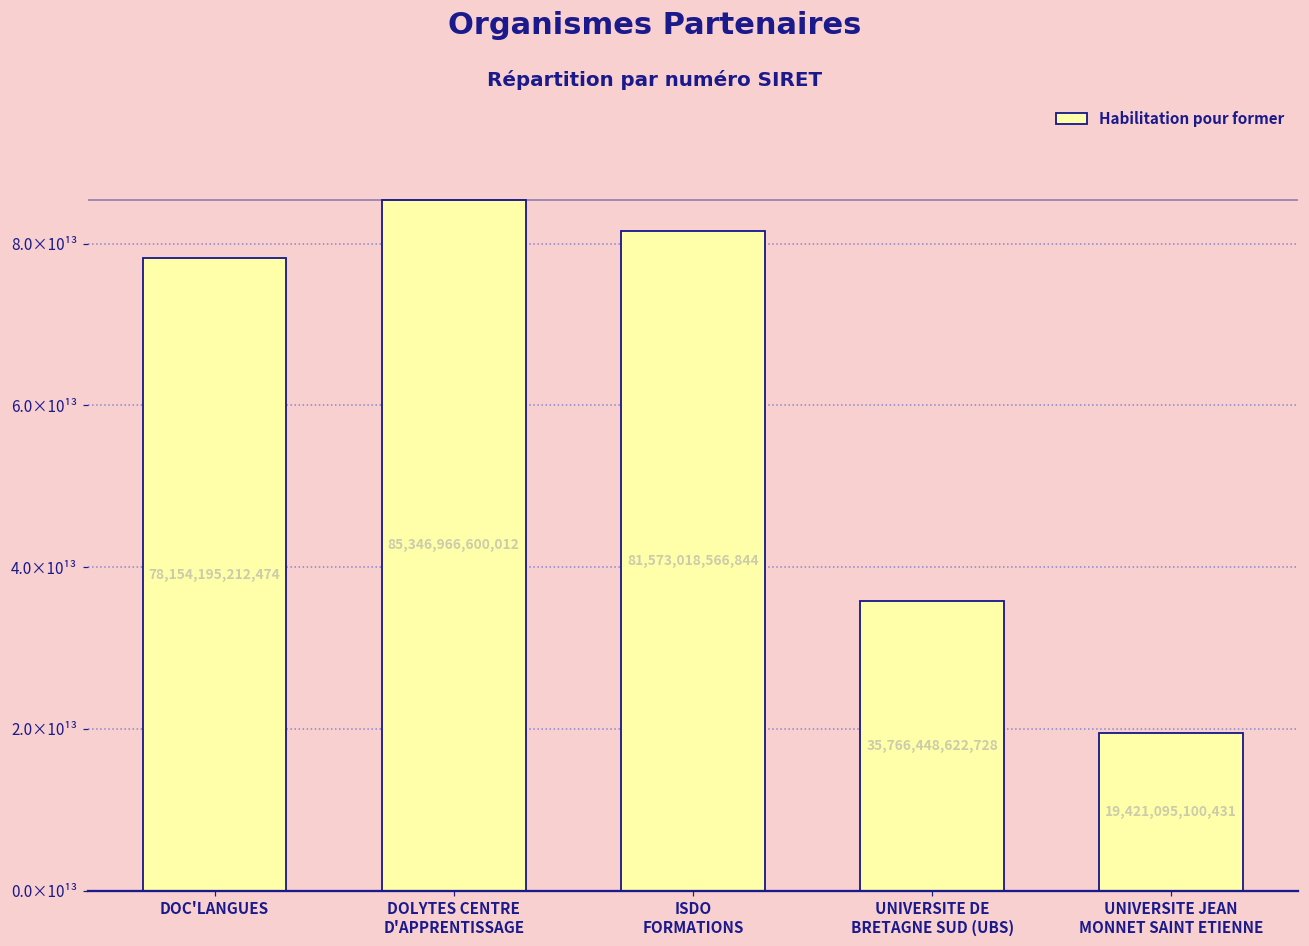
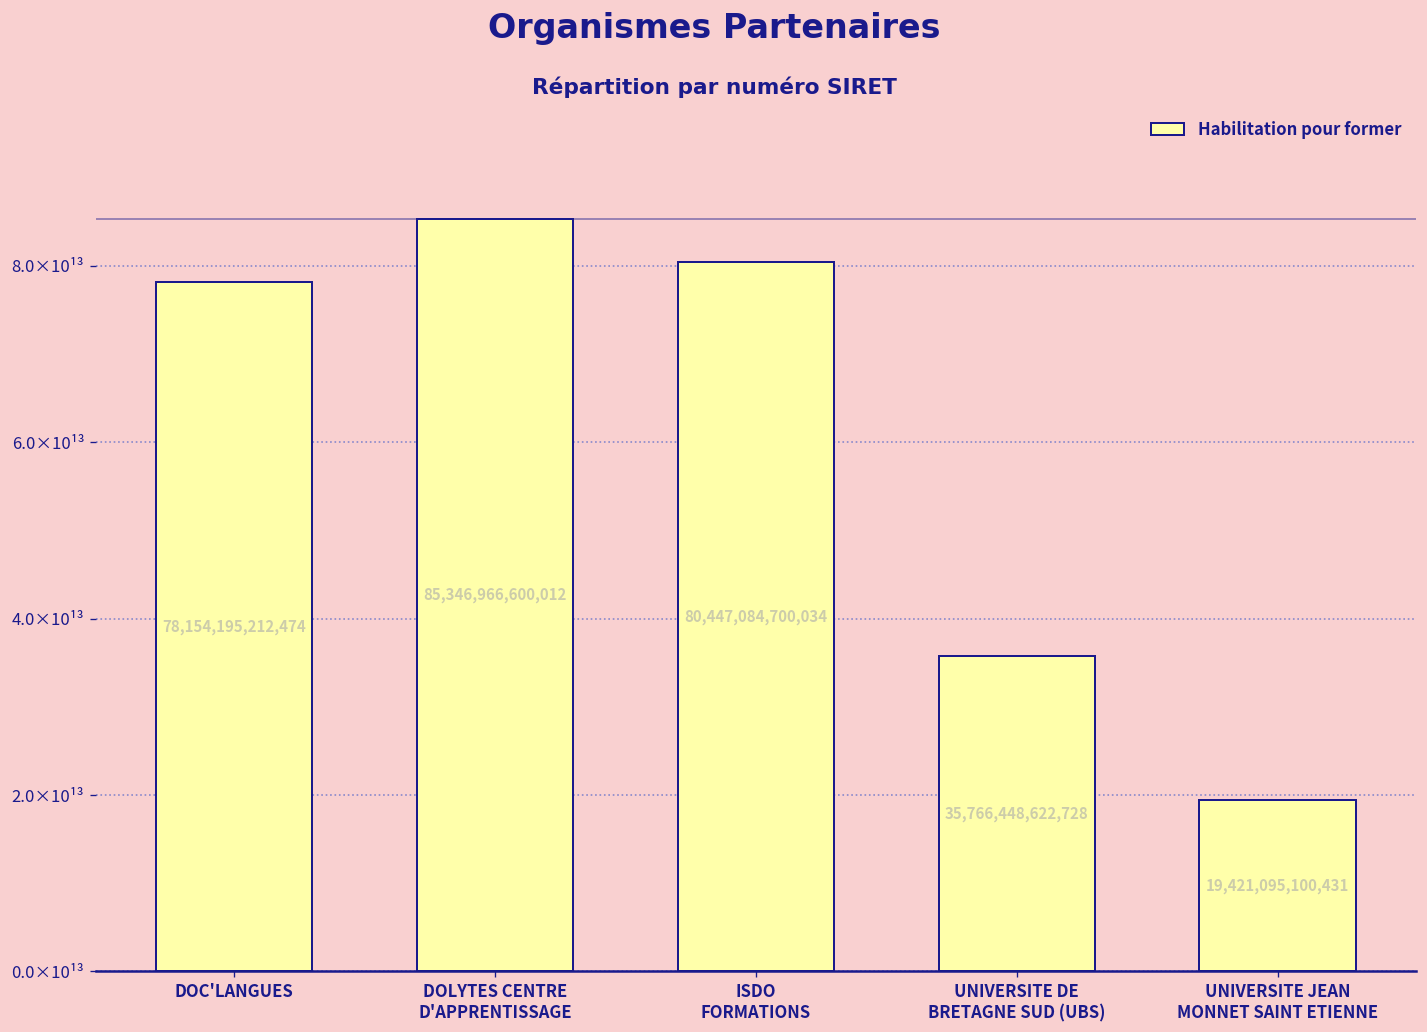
  {
    "DOC'LANGUES": "78,154,195,212,474",
    "DOLYTES CENTRE D'APPRENTISSAGE": "85,346,966,600,012",
-   "ISDO FORMATIONS": "81,573,018,566,844",
+   "ISDO FORMATIONS": "80,447,084,700,034",
    "UNIVERSITE DE BRETAGNE SUD (UBS)": "35,766,448,622,728",
    "UNIVERSITE JEAN MONNET SAINT ETIENNE": "19,421,095,100,431"
  }
